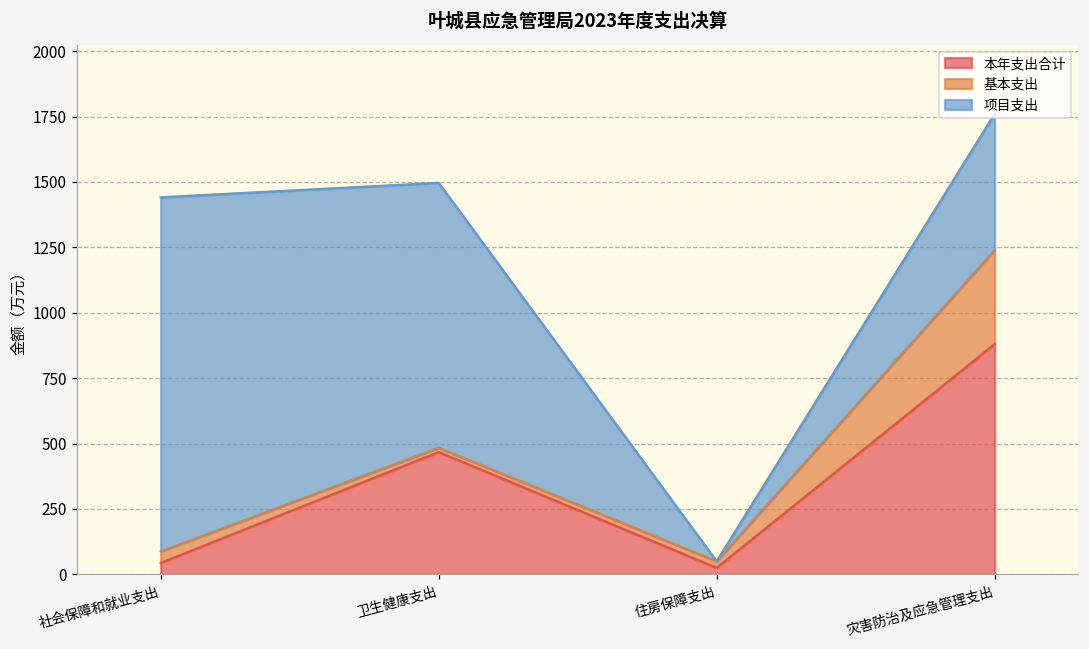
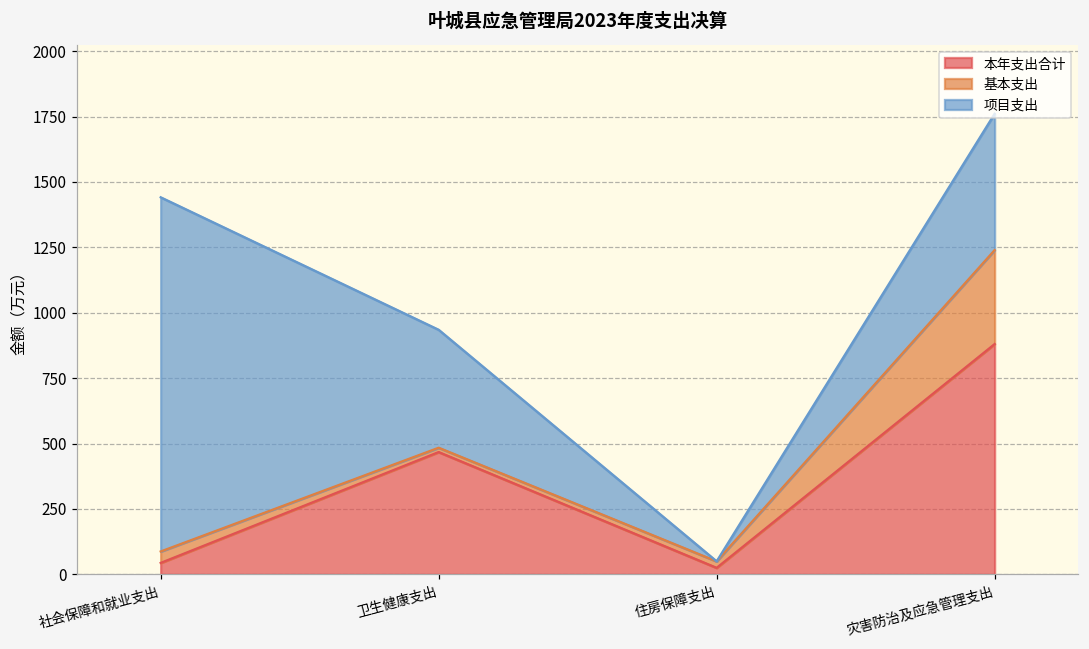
  {
    "项目支出": {
      "社会保障和就业支出": 1350,
-     "卫生健康支出": 1010
+     "卫生健康支出": 450
    }
  }
